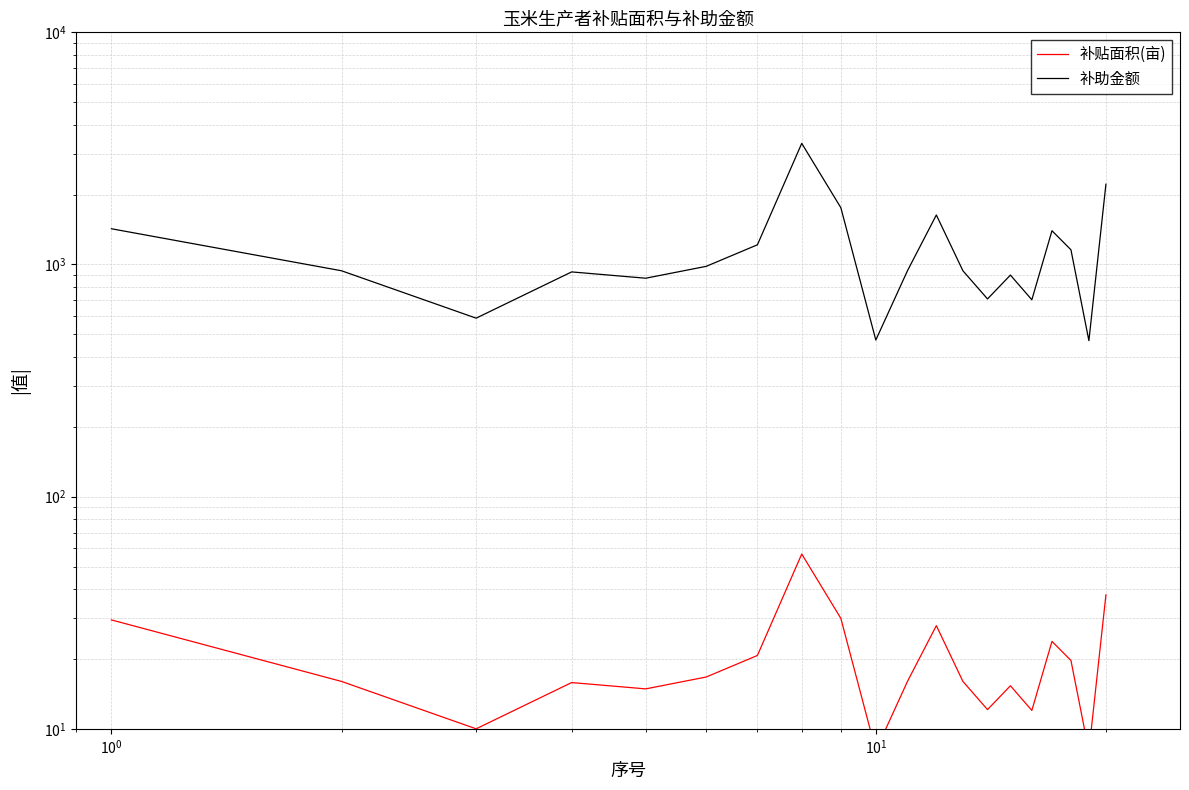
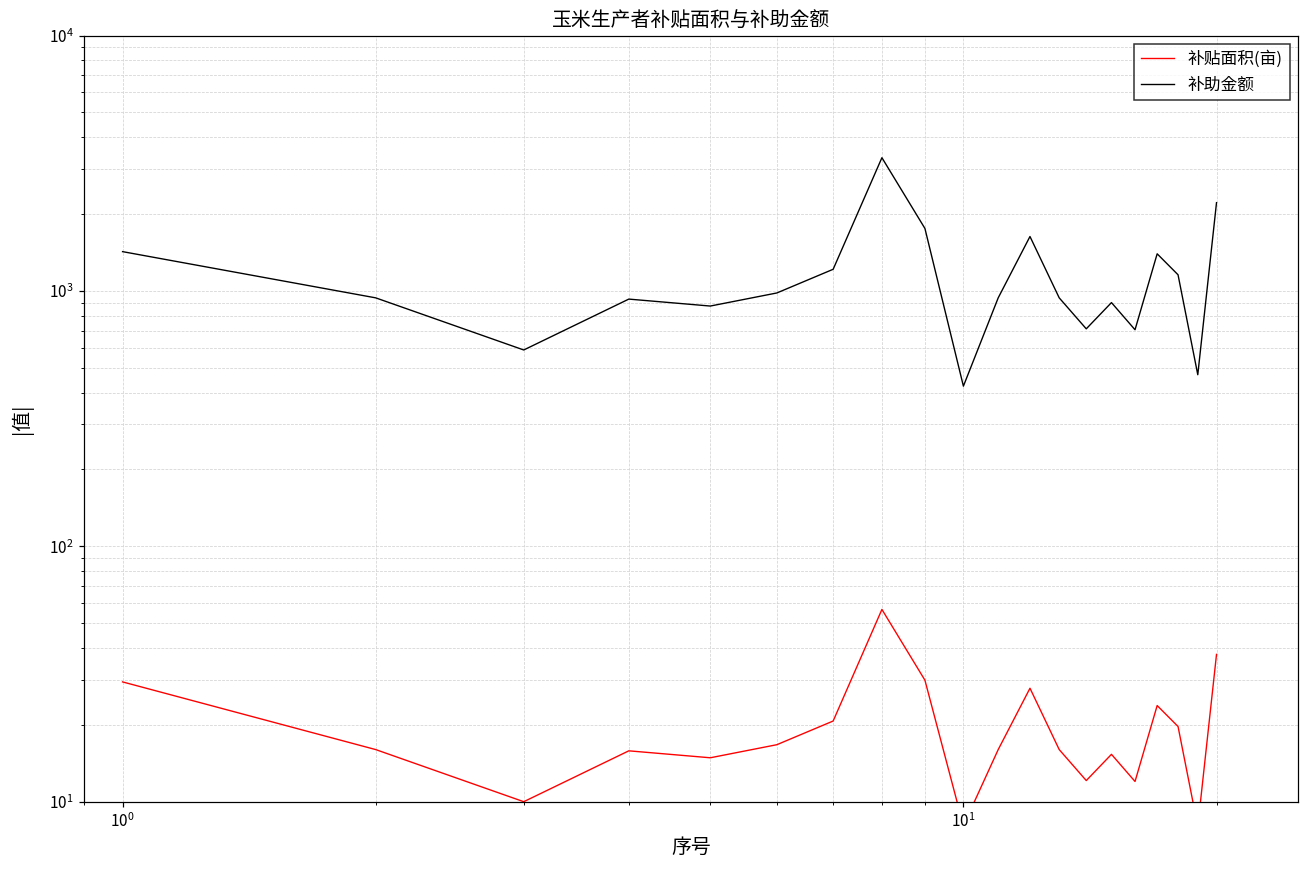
  {
    "补贴面积(亩)": {
      "10^0": 29
    },
    "补助金额": {
      "10^0": 1400,
-     "10^1": 470
+     "10^1": 420
    }
  }
